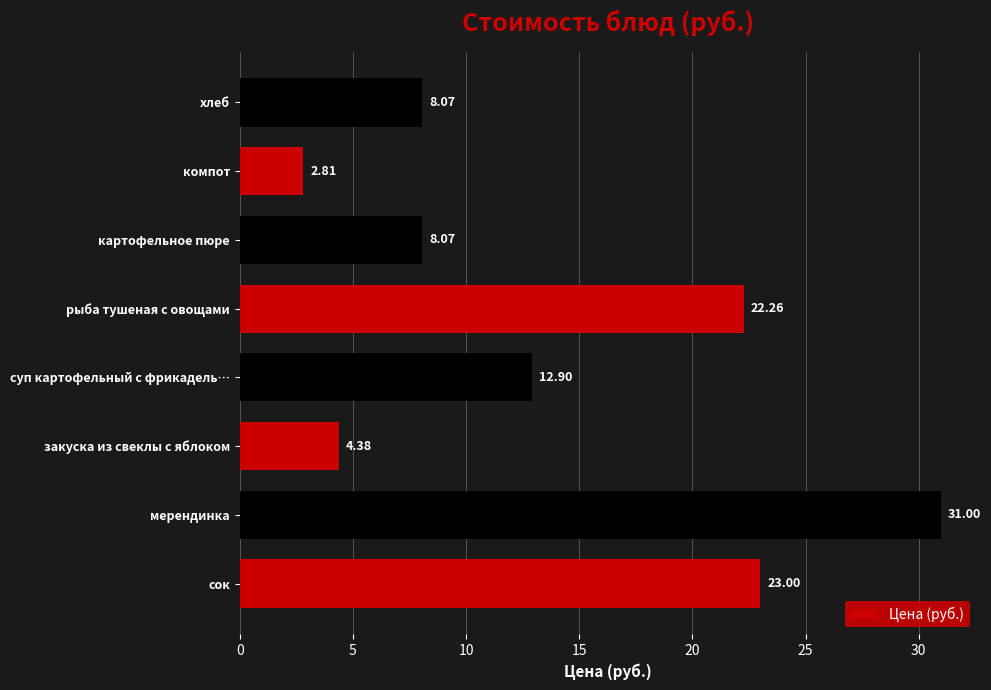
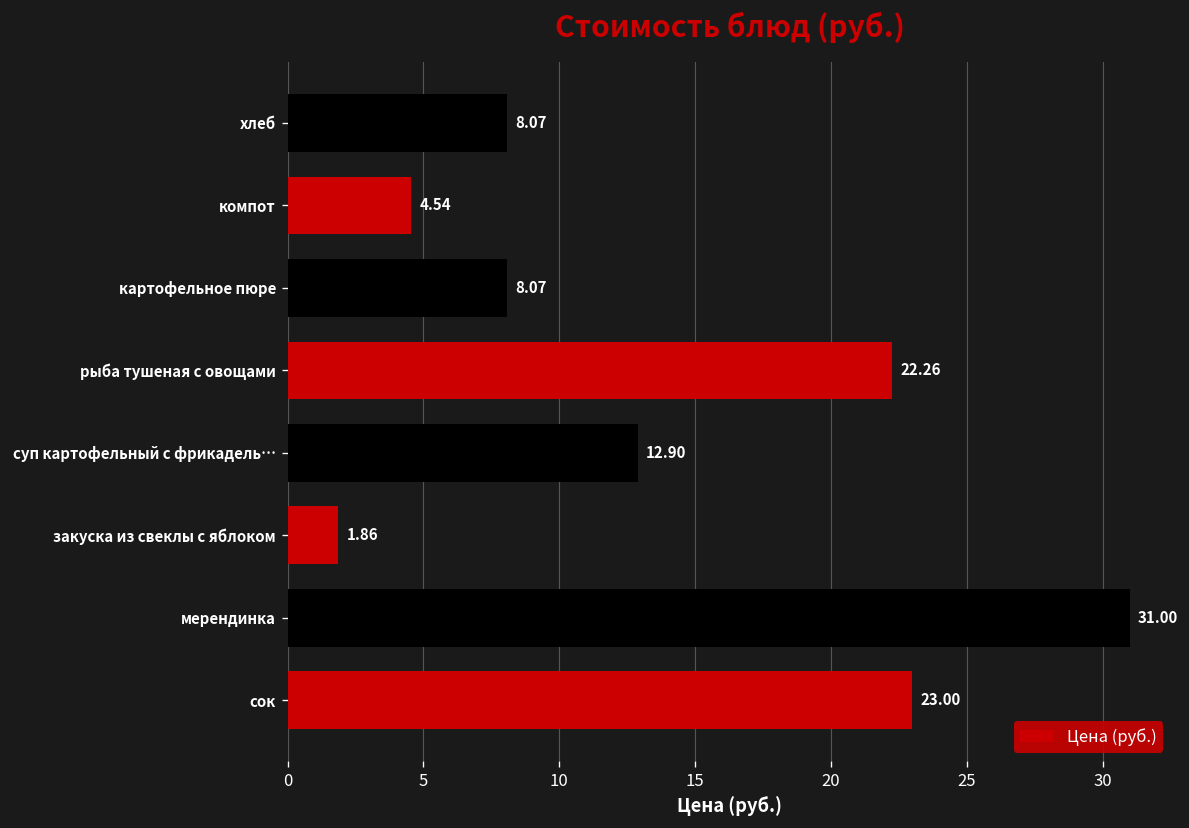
  {
    "хлеб": 8.07,
-   "компот": 2.81,
+   "компот": 4.54,
    "картофельное пюре": 8.07,
    "рыба тушеная с овощами": 22.26,
    "суп картофельный с фрикадель…": 12.90,
-   "закуска из свеклы с яблоком": 4.38,
+   "закуска из свеклы с яблоком": 1.86,
    "мерендинка": 31.00,
    "сок": 23.00
  }
